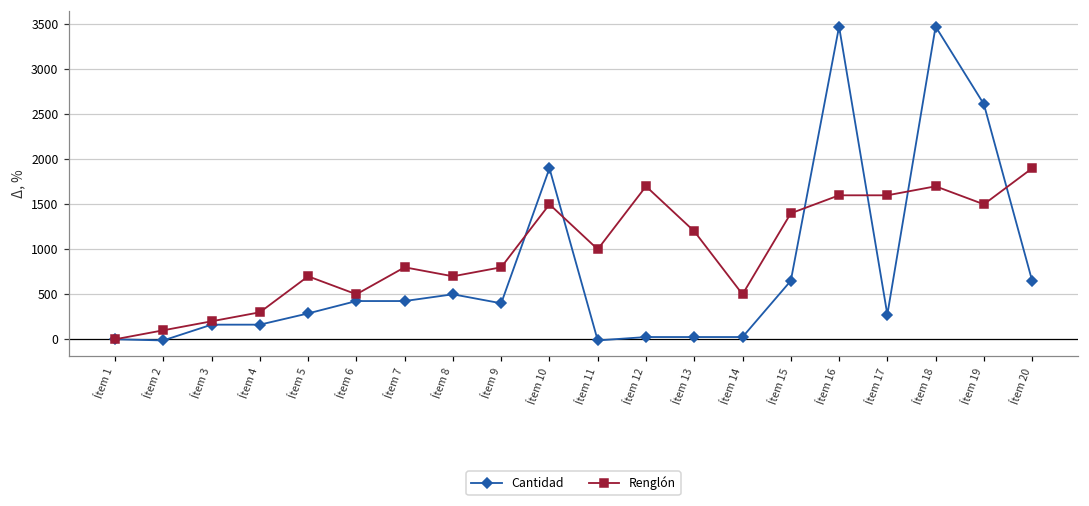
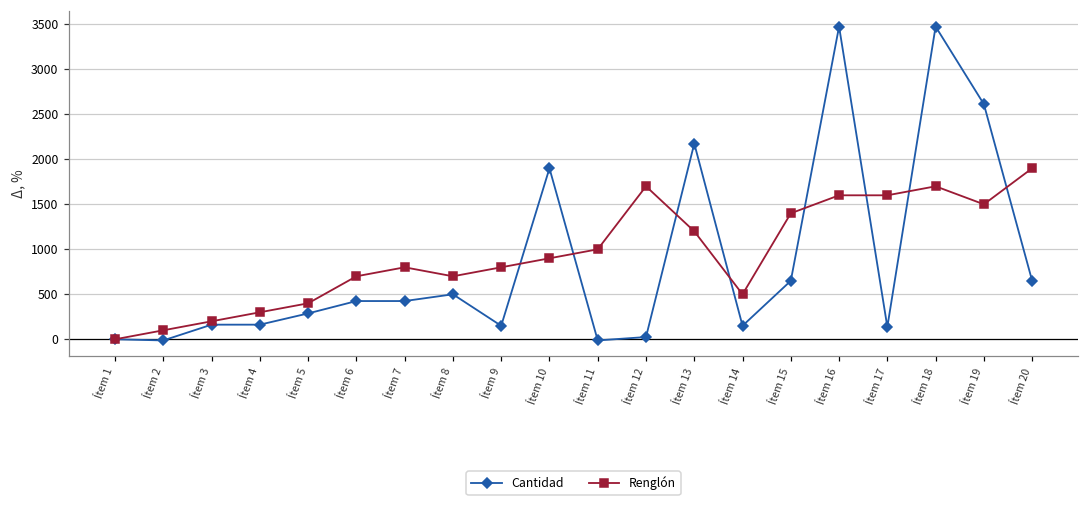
  {
    "Cantidad": {
      "Ítem 2": 0,
      "Ítem 3": 200,
      "Ítem 4": 200,
      "Ítem 5": 300,
      "Ítem 6": 400,
      "Ítem 7": 400,
      "Ítem 8": 500,
-     "Ítem 9": 400,
+     "Ítem 9": 200,
      "Ítem 10": 1900,
      "Ítem 11": 0,
      "Ítem 12": 0,
-     "Ítem 13": 0,
-     "Ítem 14": 0,
+     "Ítem 13": 2200,
+     "Ítem 14": 200,
      "Ítem 15": 700,
      "Ítem 16": 3500,
-     "Ítem 17": 300,
+     "Ítem 17": 100,
      "Ítem 18": 3500,
      "Ítem 19": 2600,
      "Ítem 20": 700
    },
    "Renglón": {
      "Ítem 2": 100,
      "Ítem 3": 200,
      "Ítem 4": 300,
-     "Ítem 5": 700,
-     "Ítem 6": 500,
+     "Ítem 5": 400,
+     "Ítem 6": 700,
      "Ítem 7": 800,
      "Ítem 8": 700,
      "Ítem 9": 800,
-     "Ítem 10": 1500,
+     "Ítem 10": 900,
      "Ítem 11": 1000,
      "Ítem 12": 1700,
      "Ítem 13": 1200,
      "Ítem 14": 500,
      "Ítem 15": 1400,
      "Ítem 16": 1600,
      "Ítem 17": 1600,
      "Ítem 18": 1700,
      "Ítem 19": 1500,
      "Ítem 20": 1900
    }
  }
